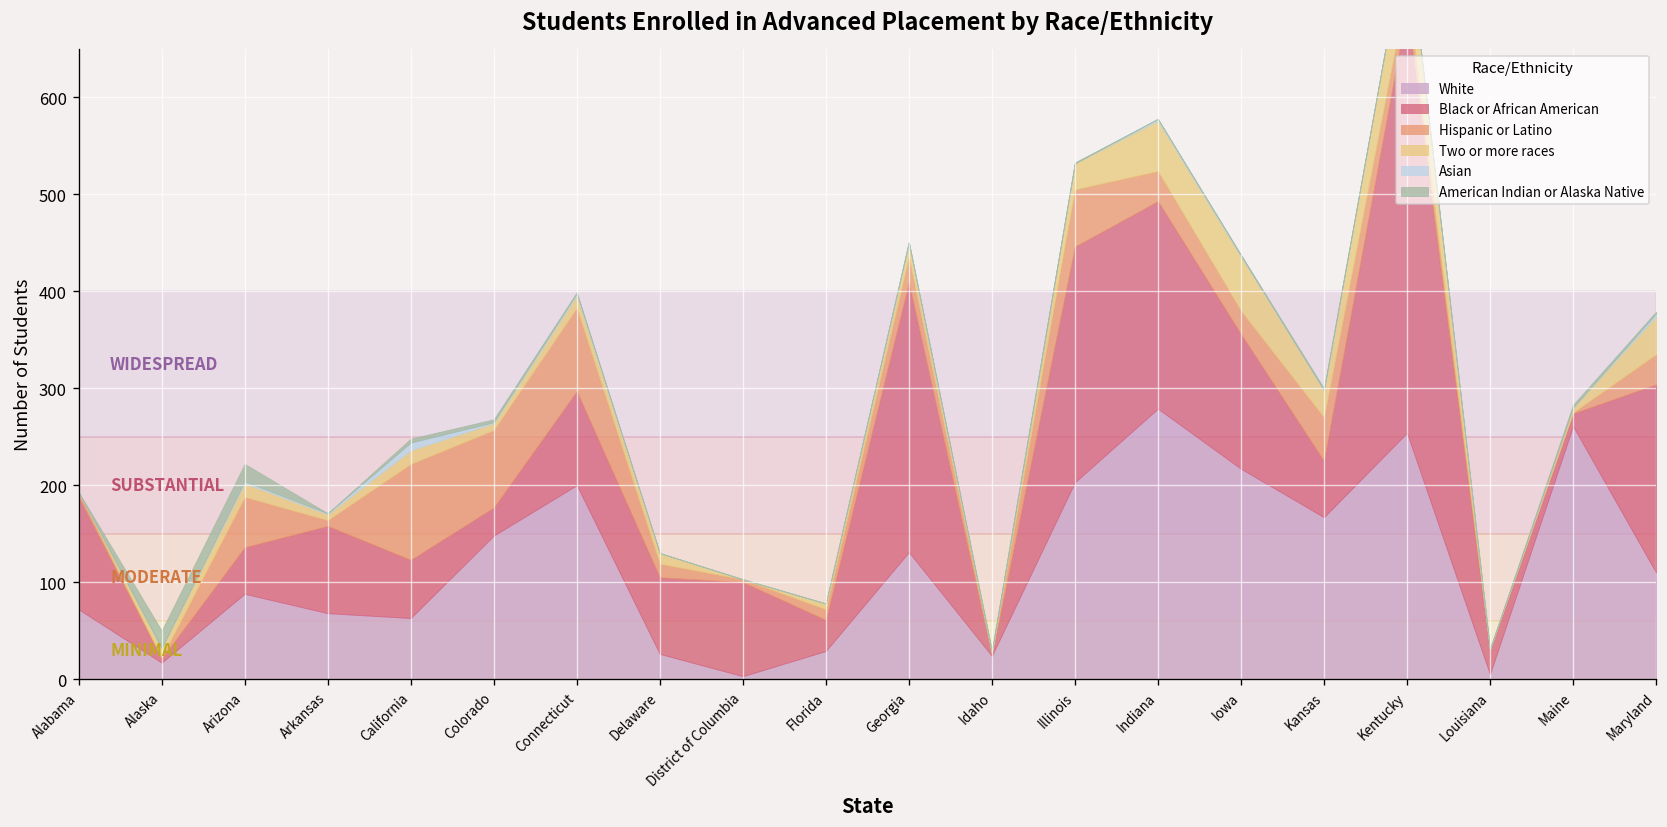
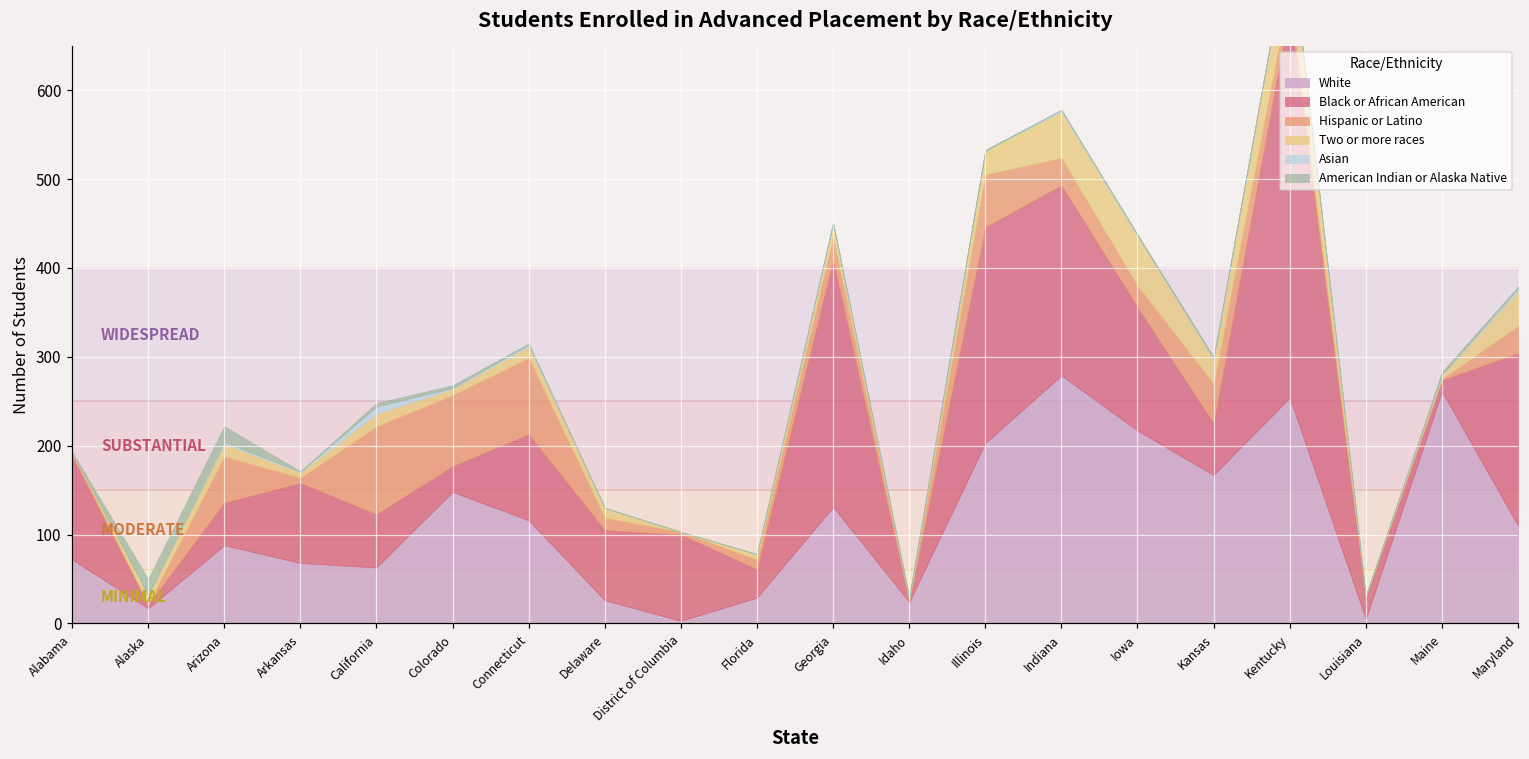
  {
    "White": {
      "Alabama": 70,
      "Alaska": 20,
      "Arizona": 90,
      "Arkansas": 70,
      "California": 60,
      "Colorado": 150,
-     "Connecticut": 200,
+     "Connecticut": 120,
      "Delaware": 30,
      "Florida": 30,
      "Georgia": 130,
      "Illinois": 200,
      "Indiana": 280,
      "Iowa": 220,
      "Kansas": 170,
      "Kentucky": 250,
      "Louisiana": 10,
      "Maine": 260,
      "Maryland": 110
    },
    "Asian": {
      "California": 10
    },
    "American Indian or Alaska Native": {
      "Alaska": 20,
      "Arizona": 20,
      "California": 0
    }
  }
